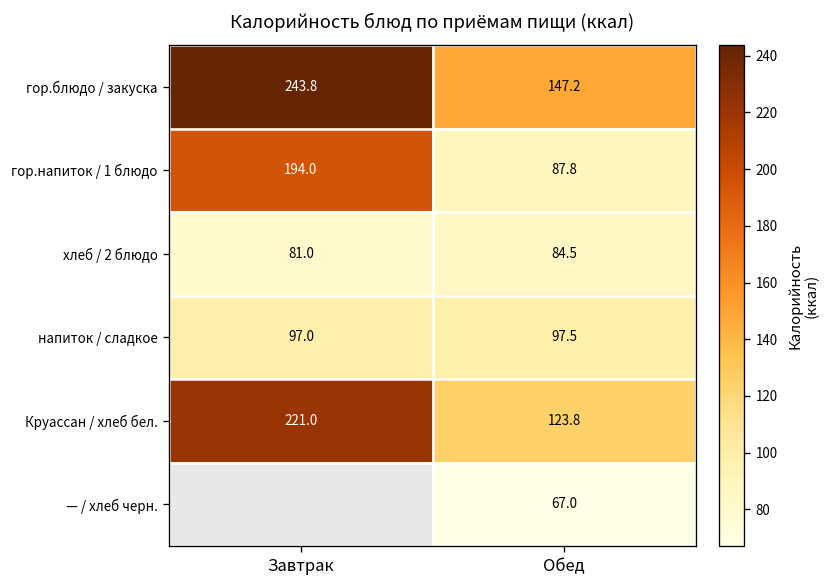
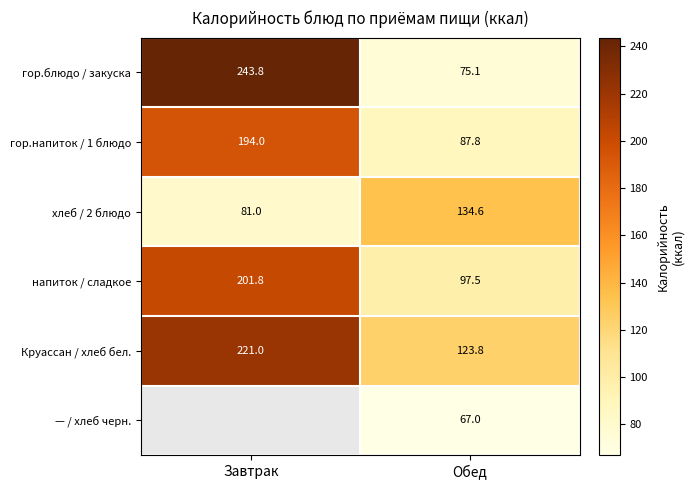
  {
    "гор.блюдо / закуска": {
      "Завтрак": 243.8,
-     "Обед": 147.2
+     "Обед": 75.1
    },
    "гор.напиток / 1 блюдо": {
      "Завтрак": 194.0,
      "Обед": 87.8
    },
    "хлеб / 2 блюдо": {
      "Завтрак": 81.0,
-     "Обед": 84.5
+     "Обед": 134.6
    },
    "напиток / сладкое": {
-     "Завтрак": 97.0,
+     "Завтрак": 201.8,
      "Обед": 97.5
    },
    "Круассан / хлеб бел.": {
      "Завтрак": 221.0,
      "Обед": 123.8
    },
    "— / хлеб черн.": {
      "Обед": 67.0
    }
  }
